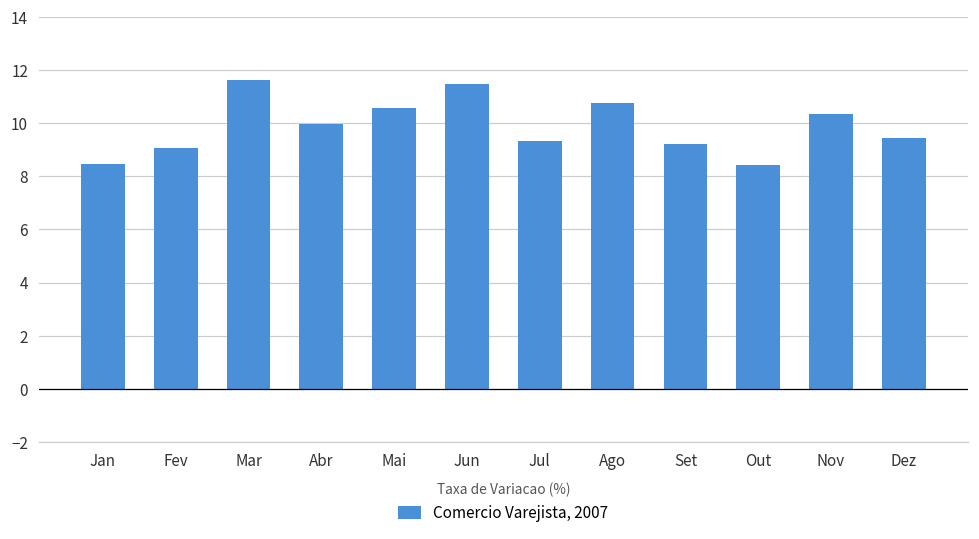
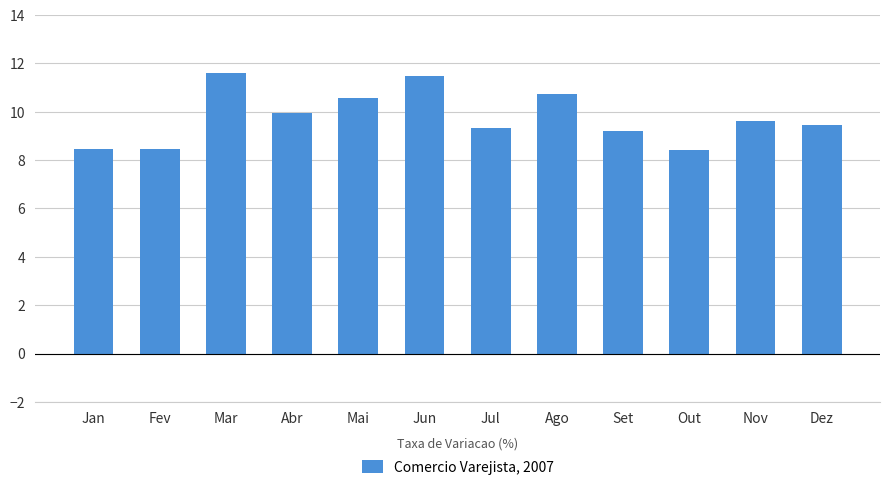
  {
    "Jan": 8.5,
-   "Fev": 9.0,
+   "Fev": 8.5,
    "Mar": 11.6,
    "Abr": 10.0,
    "Mai": 10.6,
    "Jun": 11.5,
    "Jul": 9.3,
    "Ago": 10.7,
    "Set": 9.2,
    "Out": 8.4,
-   "Nov": 10.3,
+   "Nov": 9.6,
    "Dez": 9.4
  }
